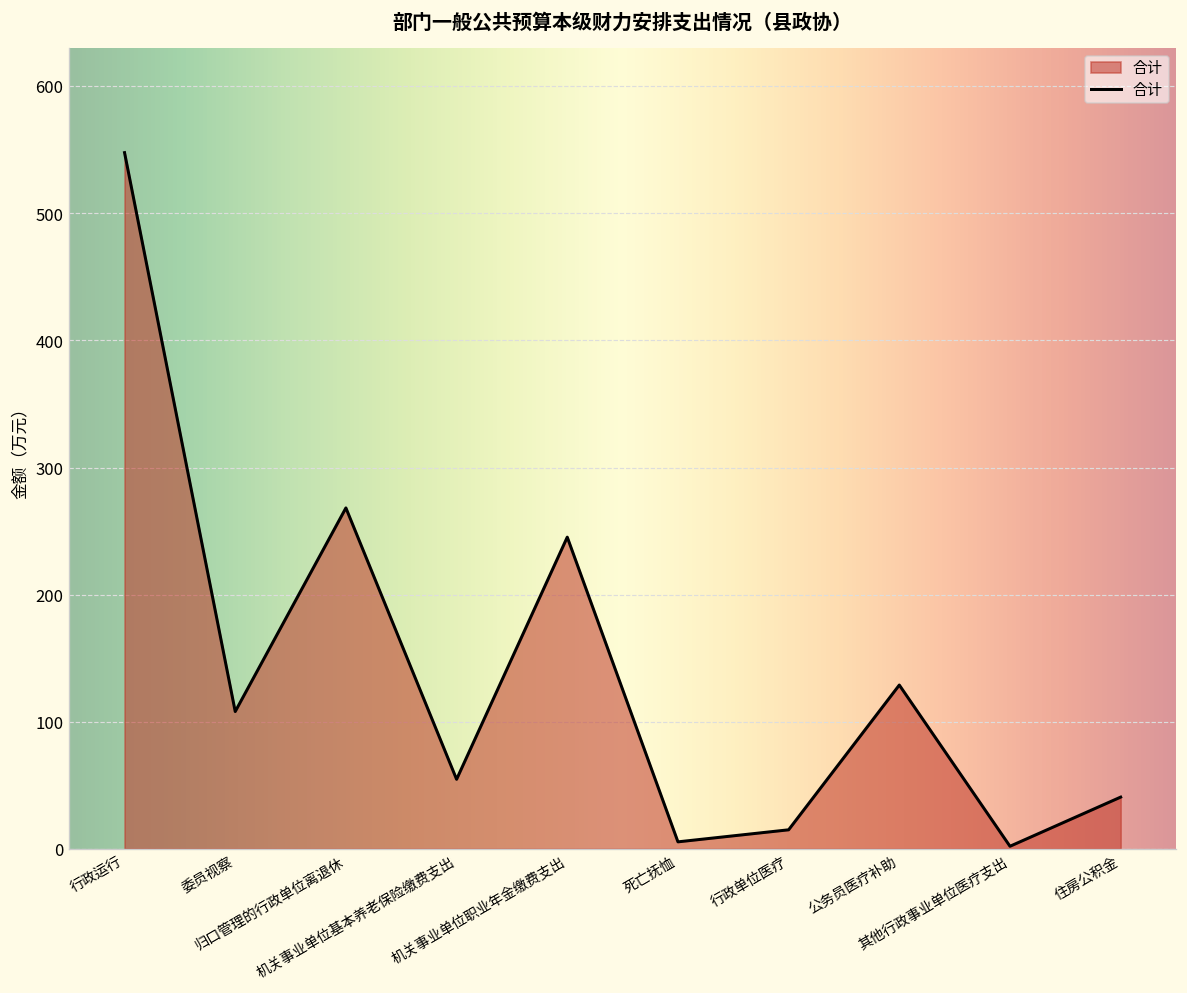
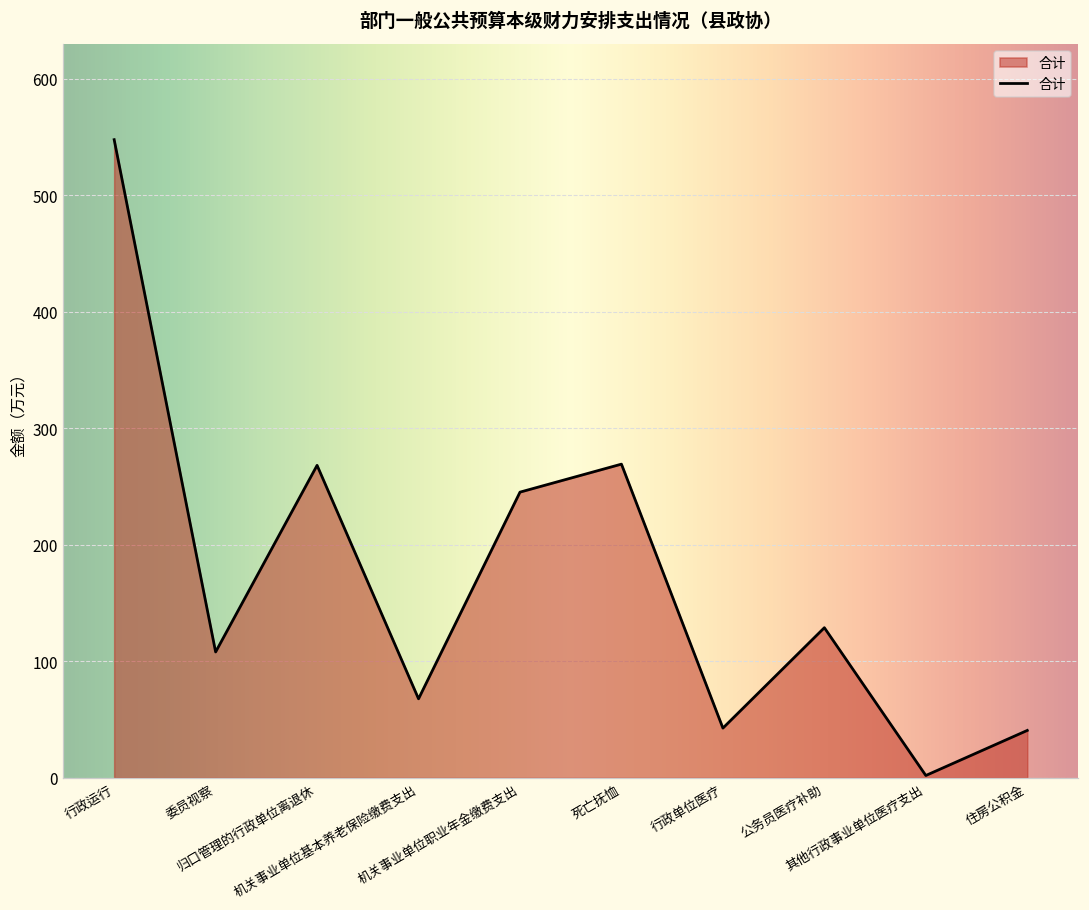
  {
    "行政运行": 548,
    "委员视察": 108,
    "归口管理的行政单位离退休": 268,
-   "机关事业单位基本养老保险缴费支出": 55,
+   "机关事业单位基本养老保险缴费支出": 68,
    "机关事业单位职业年金缴费支出": 245,
-   "死亡抚恤": 6,
-   "行政单位医疗": 15,
+   "死亡抚恤": 269,
+   "行政单位医疗": 43,
    "公务员医疗补助": 129,
    "其他行政事业单位医疗支出": 2,
    "住房公积金": 41
  }
